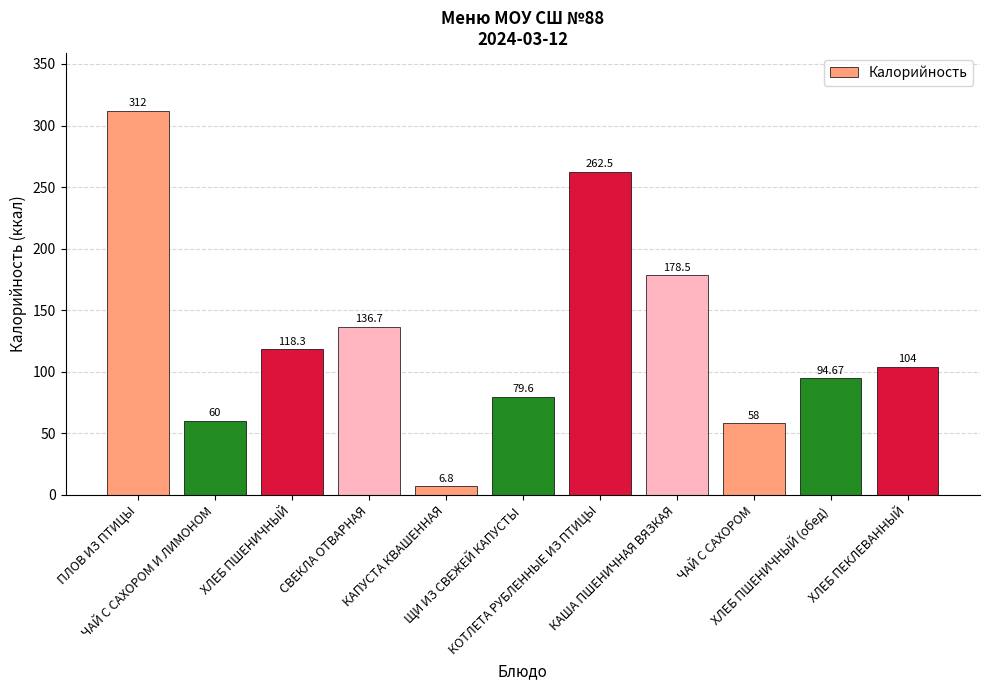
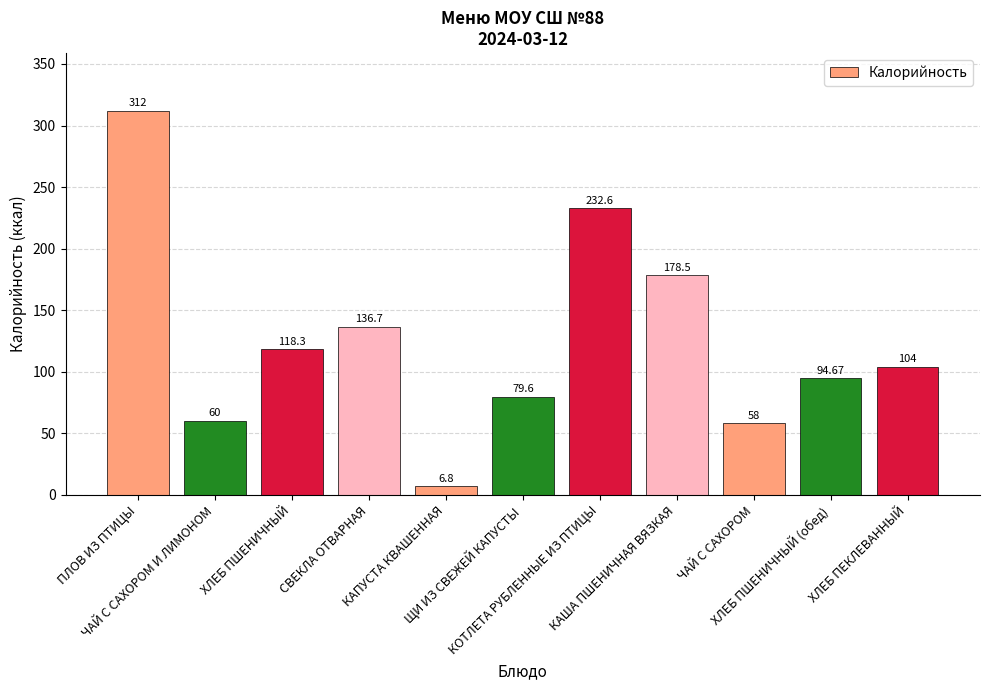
  {
    "ПЛОВ ИЗ ПТИЦЫ": 312,
    "ЧАЙ С САХОРОМ И ЛИМОНОМ": 60,
    "ХЛЕБ ПШЕНИЧНЫЙ": 118.3,
    "СВЕКЛА ОТВАРНАЯ": 136.7,
    "КАПУСТА КВАШЕННАЯ": 6.8,
    "ЩИ ИЗ СВЕЖЕЙ КАПУСТЫ": 79.6,
-   "КОТЛЕТА РУБЛЕННЫЕ ИЗ ПТИЦЫ": 262.5,
+   "КОТЛЕТА РУБЛЕННЫЕ ИЗ ПТИЦЫ": 232.6,
    "КАША ПШЕНИЧНАЯ ВЯЗКАЯ": 178.5,
    "ЧАЙ С САХОРОМ": 58,
    "ХЛЕБ ПШЕНИЧНЫЙ (обед)": 94.67,
    "ХЛЕБ ПЕКЛЕВАННЫЙ": 104
  }
